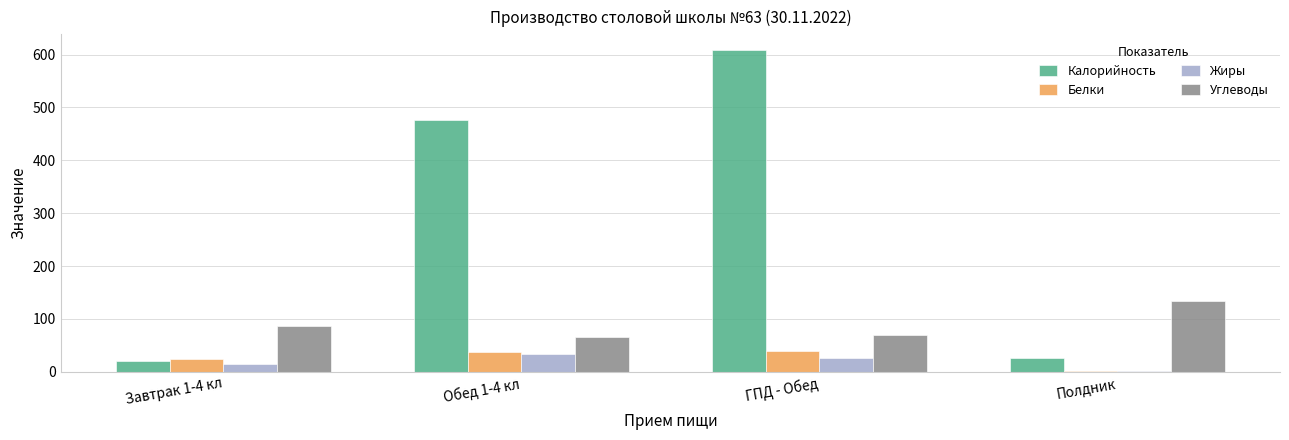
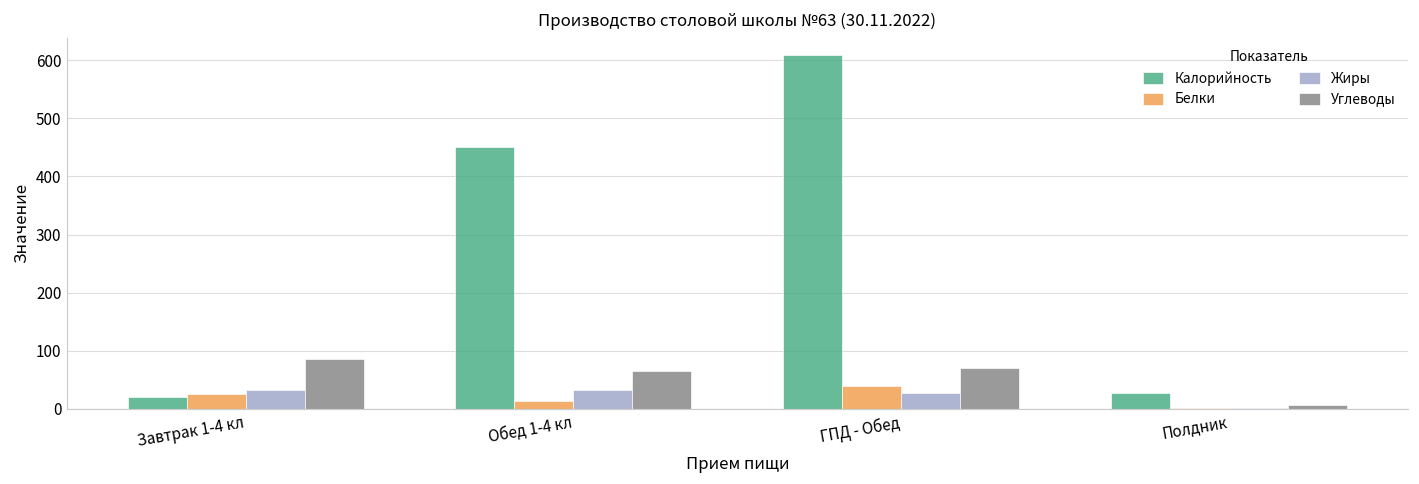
  {
    "Калорийность": {
      "Завтрак 1-4 кл": 20,
-     "Обед 1-4 кл": 480,
+     "Обед 1-4 кл": 450,
      "ГПД - Обед": 610,
      "Полдник": 30
    },
    "Белки": {
      "Завтрак 1-4 кл": 30,
-     "Обед 1-4 кл": 40,
+     "Обед 1-4 кл": 10,
      "ГПД - Обед": 40
    },
    "Жиры": {
-     "Завтрак 1-4 кл": 10,
+     "Завтрак 1-4 кл": 30,
      "Обед 1-4 кл": 30,
      "ГПД - Обед": 30
    },
    "Углеводы": {
      "Завтрак 1-4 кл": 90,
      "Обед 1-4 кл": 70,
      "ГПД - Обед": 70,
-     "Полдник": 130
+     "Полдник": 10
    }
  }
